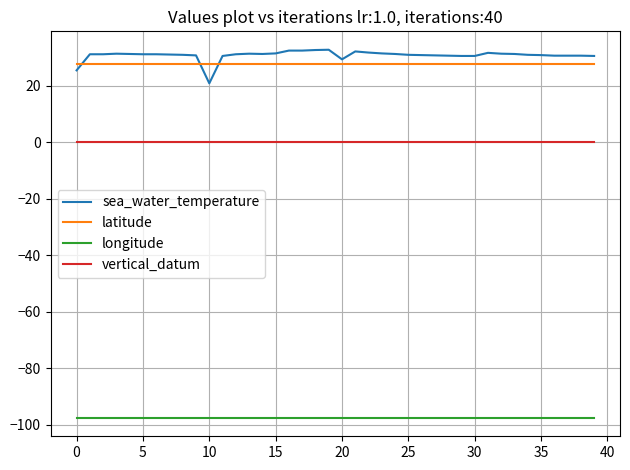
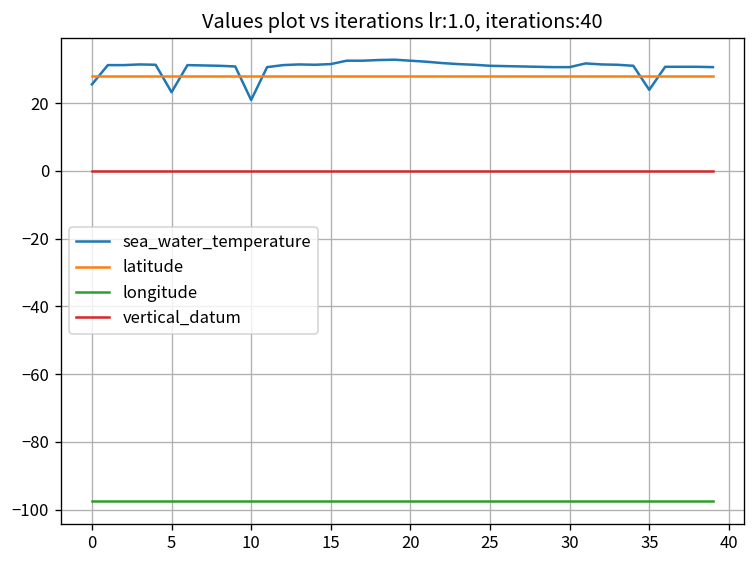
  {
    "sea_water_temperature": {
      "0": 26,
-     "5": 31,
+     "5": 23,
      "10": 21,
      "15": 32,
-     "20": 29,
+     "20": 33,
      "25": 31,
      "30": 31,
-     "35": 31
+     "35": 24
    },
    "latitude": {
      "0": 28,
      "5": 28,
      "10": 28,
      "15": 28,
      "20": 28,
      "25": 28,
      "30": 28,
      "35": 28
    },
    "longitude": {
      "0": -98,
      "5": -98,
      "10": -98,
      "15": -98,
      "20": -98,
      "25": -98,
      "30": -98,
      "35": -98
    },
    "vertical_datum": {
      "0": 0,
      "5": 0,
      "10": 0,
      "15": 0,
      "20": 0,
      "25": 0,
      "30": 0,
      "35": 0
    }
  }
